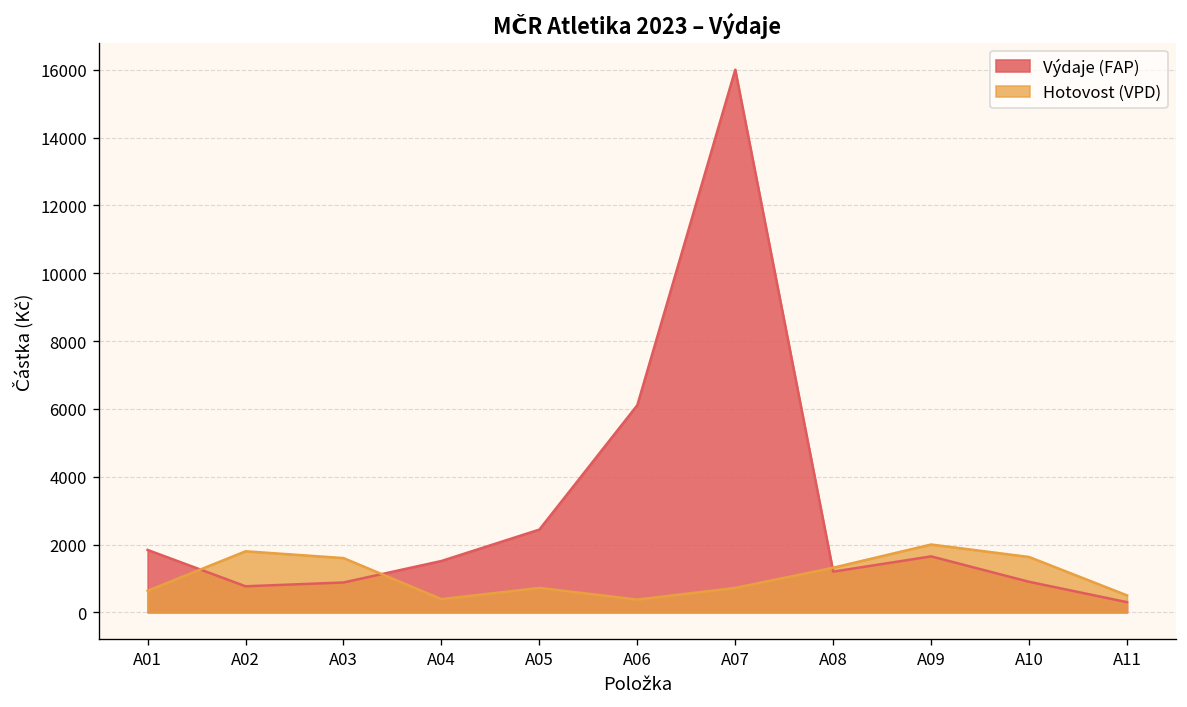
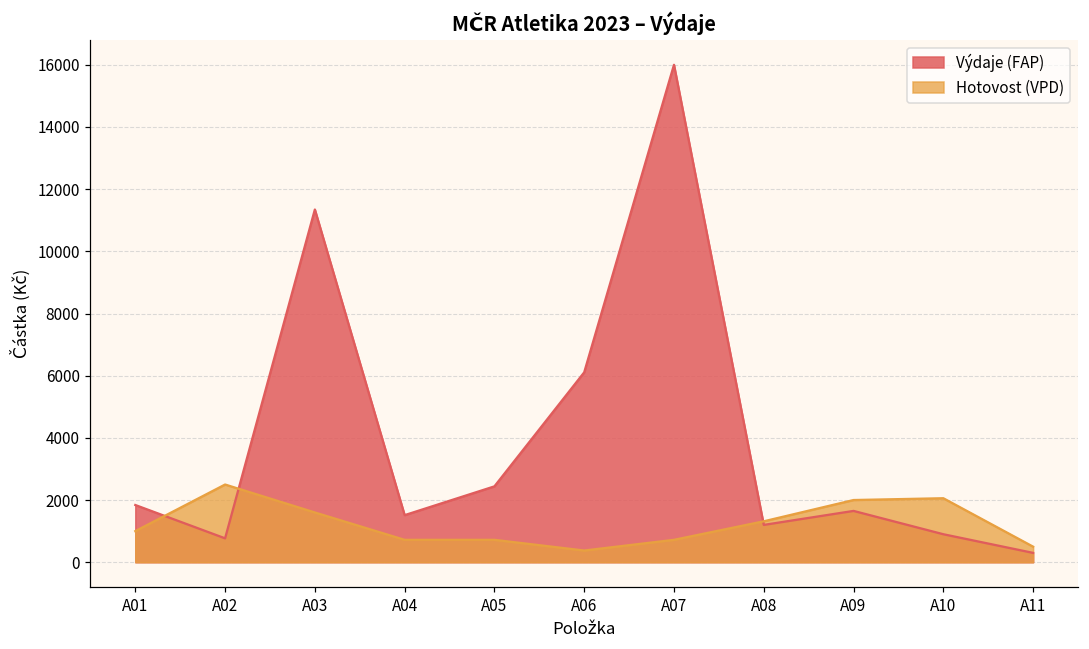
  {
    "Výdaje (FAP)": {
      "A01": 1800,
      "A02": 800,
-     "A03": 900,
+     "A03": 11300,
      "A04": 1500,
      "A05": 2400,
      "A06": 6100,
      "A07": 16000,
      "A08": 1200,
      "A09": 1700,
      "A10": 900,
      "A11": 300
    },
    "Hotovost (VPD)": {
-     "A01": 600,
-     "A02": 1800,
+     "A01": 1000,
+     "A02": 2500,
      "A03": 1600,
-     "A04": 400,
+     "A04": 700,
      "A05": 700,
      "A06": 400,
      "A07": 700,
      "A08": 1300,
      "A09": 2000,
-     "A10": 1600,
+     "A10": 2100,
      "A11": 500
    }
  }
